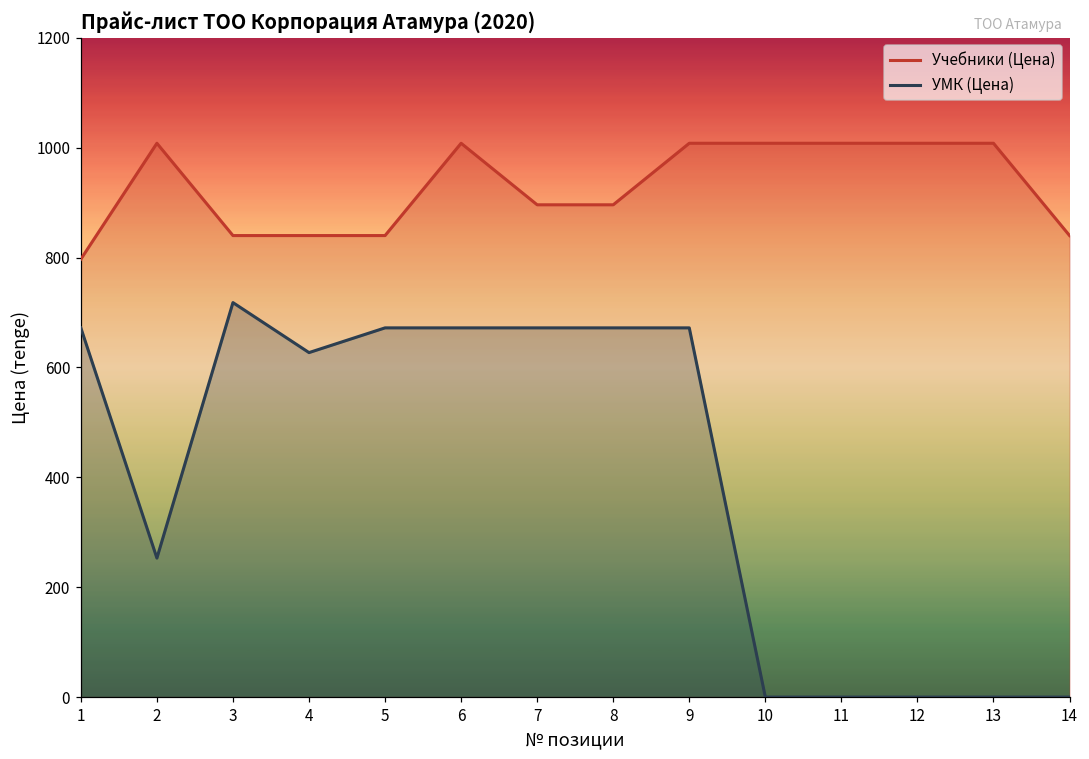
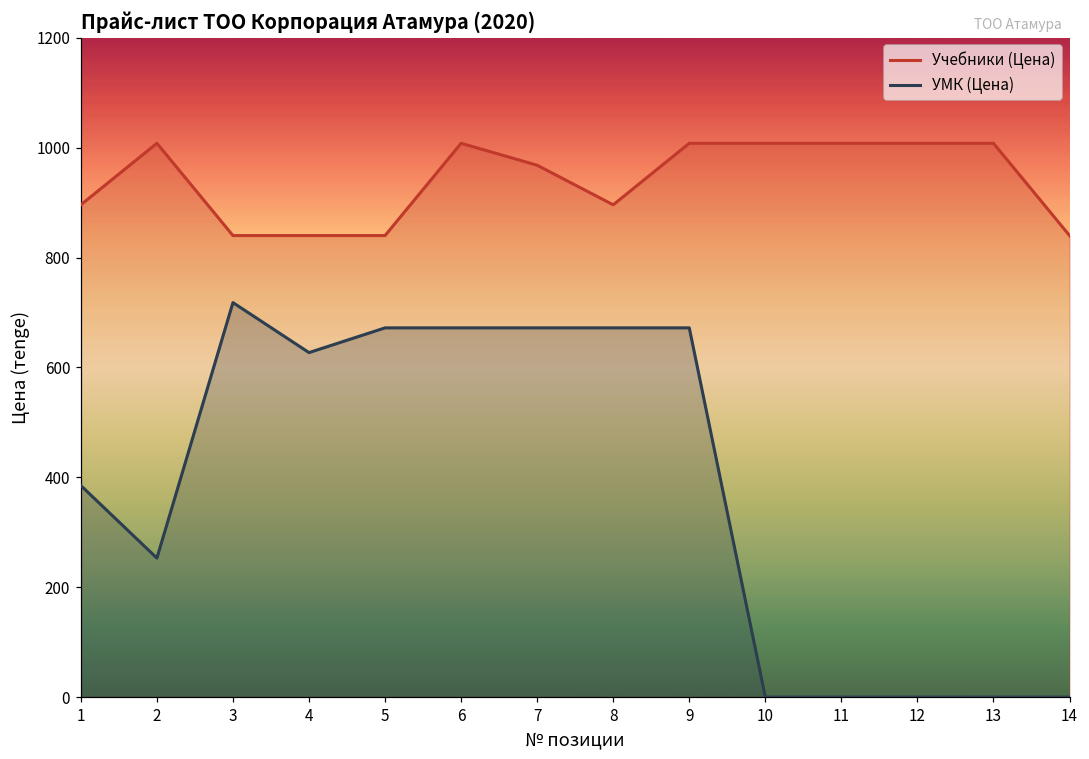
  {
    "Учебники (Цена)": {
-     "1": 800,
+     "1": 900,
      "2": 1010,
      "3": 840,
      "4": 840,
      "5": 840,
      "6": 1010,
-     "7": 900,
+     "7": 970,
      "8": 900,
      "9": 1010,
      "10": 1010,
      "11": 1010,
      "12": 1010,
      "13": 1010,
      "14": 840
    },
    "УМК (Цена)": {
-     "1": 670,
+     "1": 390,
      "2": 250,
      "3": 720,
      "4": 630,
      "5": 670,
      "6": 670,
      "7": 670,
      "8": 670,
      "9": 670,
      "10": 0,
      "11": 0,
      "12": 0,
      "13": 0,
      "14": 0
    }
  }
